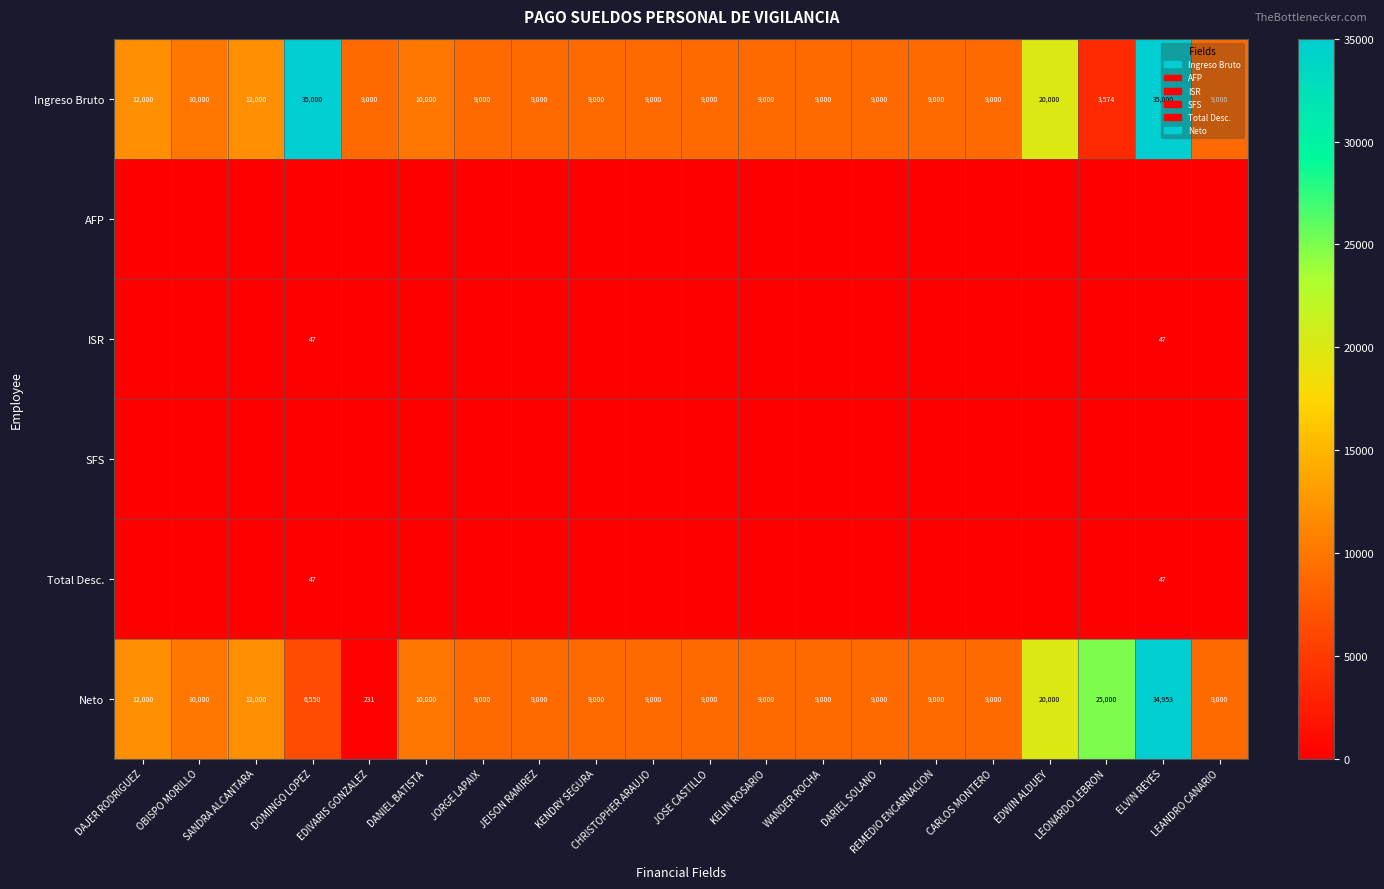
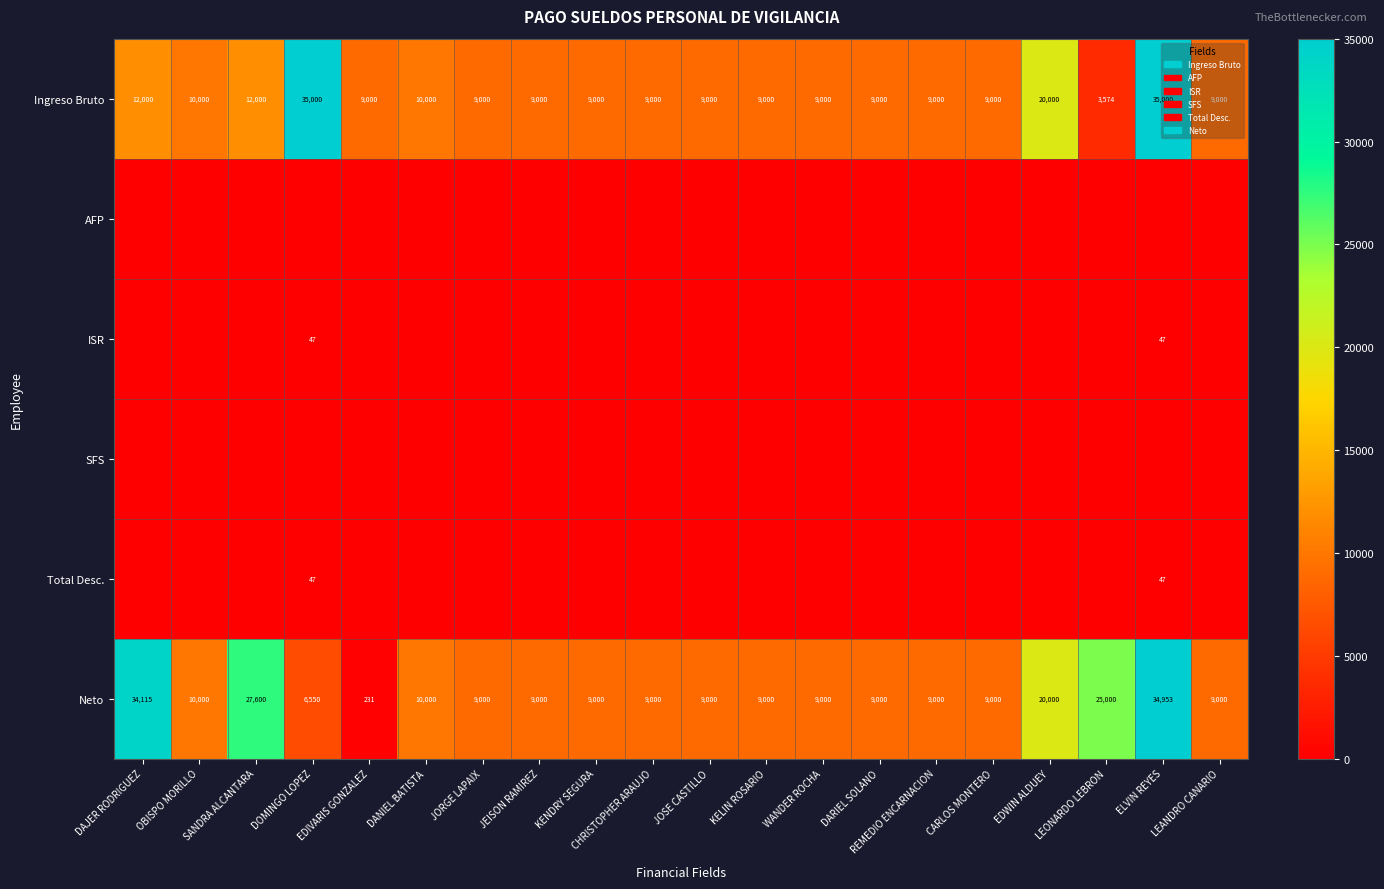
  {
    "Ingreso Bruto": {
      "DAJER RODRIGUEZ": "12,000",
      "OBISPO MORILLO": "10,000",
      "SANDRA ALCANTARA": "12,000",
      "DOMINGO LOPEZ": "35,000",
      "EDIVARIS GONZALEZ": "9,000",
      "DANIEL BATISTA": "10,000",
      "JORGE LAPAIX": "9,000",
      "JEISON RAMIREZ": "9,000",
      "KENDRY SEGURA": "9,000",
      "CHRISTOPHER ARAUJO": "9,000",
      "JOSE CASTILLO": "9,000",
      "KELIN ROSARIO": "9,000",
      "WANDER ROCHA": "9,000",
      "DARIEL SOLANO": "9,000",
      "REMEDIO ENCARNACION": "9,000",
      "CARLOS MONTERO": "9,000",
      "EDWIN ALDUEY": "20,000",
      "LEONARDO LEBRON": "3,574"
    },
    "ISR": {
      "DOMINGO LOPEZ": "47",
      "ELVIN REYES": "47"
    },
    "Total Desc.": {
      "DOMINGO LOPEZ": "47",
      "ELVIN REYES": "47"
    },
    "Neto": {
-     "DAJER RODRIGUEZ": "12,000",
+     "DAJER RODRIGUEZ": "34,115",
      "OBISPO MORILLO": "10,000",
-     "SANDRA ALCANTARA": "12,000",
+     "SANDRA ALCANTARA": "27,600",
      "DOMINGO LOPEZ": "6,550",
      "EDIVARIS GONZALEZ": "231",
      "DANIEL BATISTA": "10,000",
      "JORGE LAPAIX": "9,000",
      "JEISON RAMIREZ": "9,000",
      "KENDRY SEGURA": "9,000",
      "CHRISTOPHER ARAUJO": "9,000",
      "JOSE CASTILLO": "9,000",
      "KELIN ROSARIO": "9,000",
      "WANDER ROCHA": "9,000",
      "DARIEL SOLANO": "9,000",
      "REMEDIO ENCARNACION": "9,000",
      "CARLOS MONTERO": "9,000",
      "EDWIN ALDUEY": "20,000",
      "LEONARDO LEBRON": "25,000",
      "ELVIN REYES": "34,953",
      "LEANDRO CANARIO": "9,000"
    }
  }
